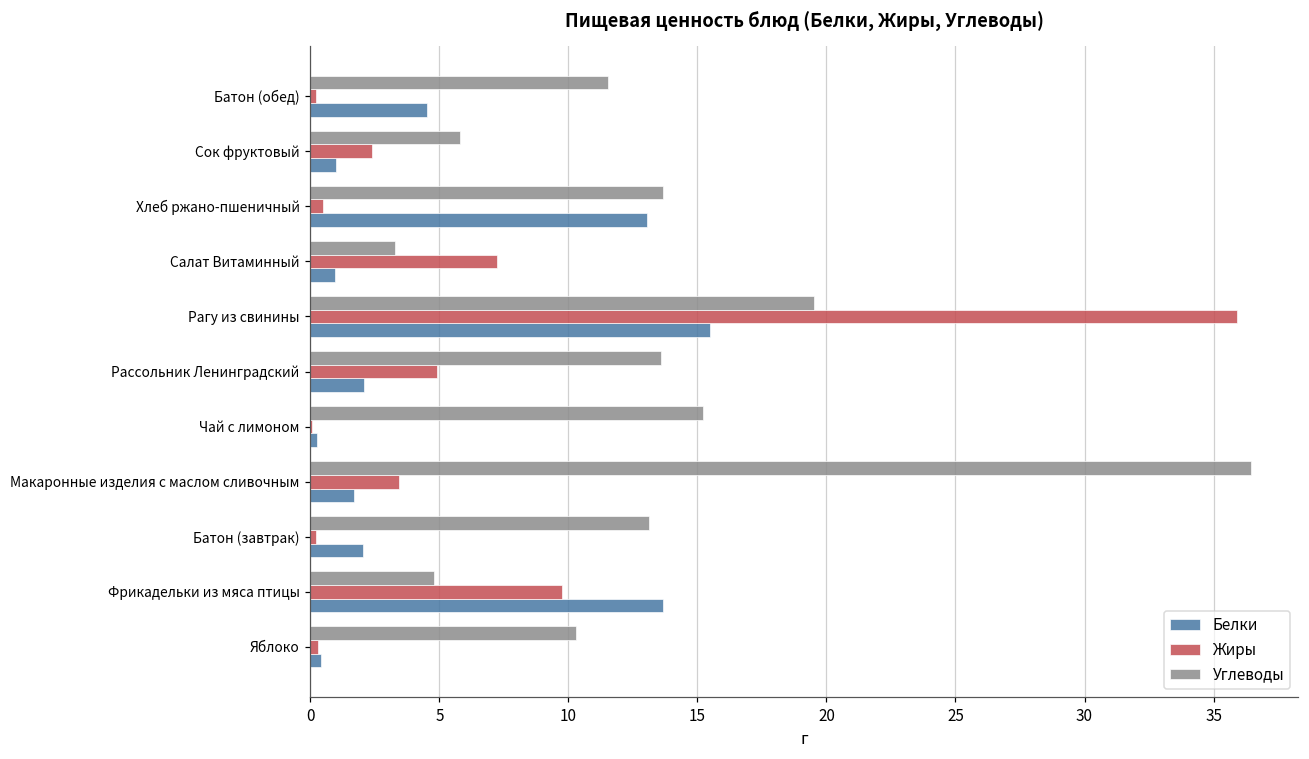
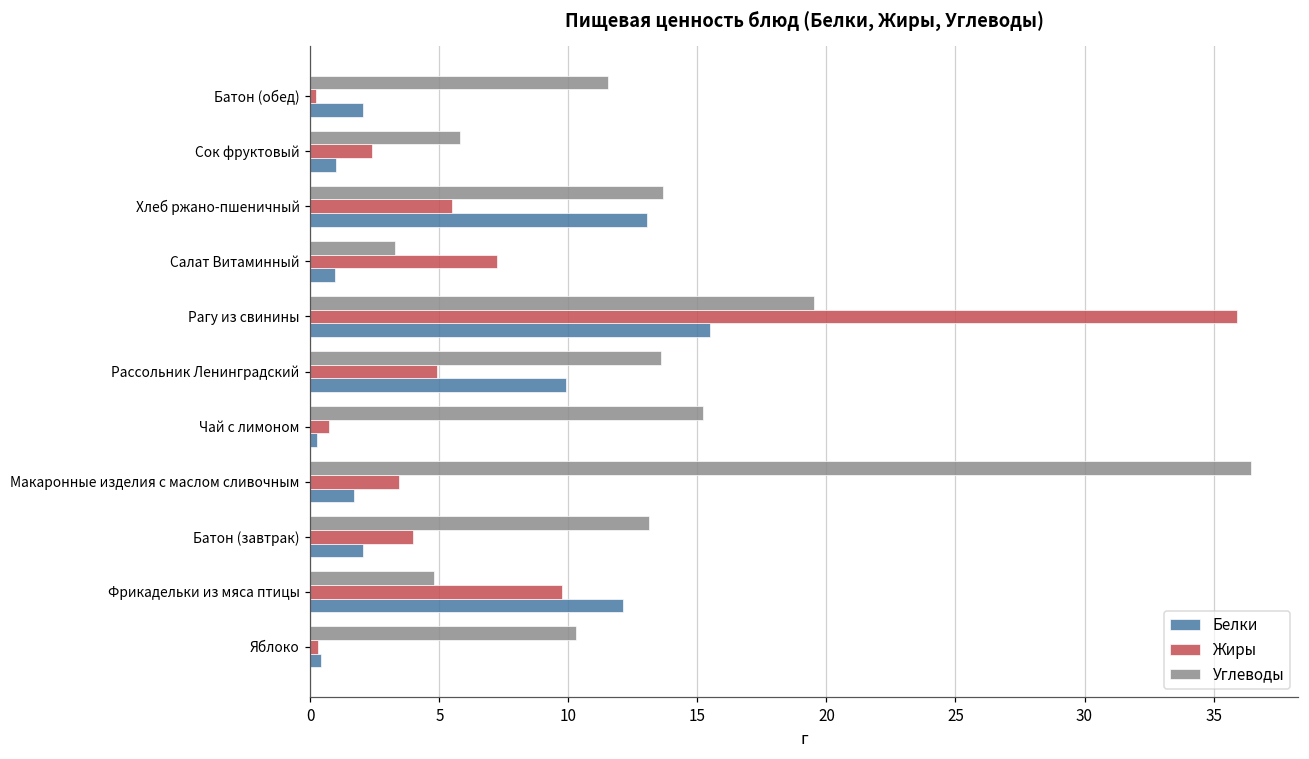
  {
    "Белки": {
-     "Батон (обед)": 4.5,
+     "Батон (обед)": 2.0,
      "Сок фруктовый": 1.0,
      "Хлеб ржано-пшеничный": 13.0,
      "Салат Витаминный": 0.9,
      "Рагу из свинины": 15.5,
-     "Рассольник Ленинградский": 2.1,
+     "Рассольник Ленинградский": 9.9,
      "Чай с лимоном": 0.3,
      "Макаронные изделия с маслом сливочным": 1.7,
      "Батон (завтрак)": 2.0,
-     "Фрикадельки из мяса птицы": 13.7,
+     "Фрикадельки из мяса птицы": 12.1,
      "Яблоко": 0.4
    },
    "Жиры": {
      "Батон (обед)": 0.2,
      "Сок фруктовый": 2.4,
-     "Хлеб ржано-пшеничный": 0.5,
+     "Хлеб ржано-пшеничный": 5.5,
      "Салат Витаминный": 7.2,
      "Рагу из свинины": 35.9,
      "Рассольник Ленинградский": 4.9,
-     "Чай с лимоном": 0.1,
+     "Чай с лимоном": 0.7,
      "Макаронные изделия с маслом сливочным": 3.4,
-     "Батон (завтрак)": 0.2,
+     "Батон (завтрак)": 4.0,
      "Фрикадельки из мяса птицы": 9.8,
      "Яблоко": 0.3
    },
    "Углеводы": {
      "Батон (обед)": 11.6,
      "Сок фруктовый": 5.8,
      "Хлеб ржано-пшеничный": 13.7,
      "Салат Витаминный": 3.3,
      "Рагу из свинины": 19.5,
      "Рассольник Ленинградский": 13.6,
      "Чай с лимоном": 15.2,
      "Макаронные изделия с маслом сливочным": 36.5,
      "Батон (завтрак)": 13.1,
      "Фрикадельки из мяса птицы": 4.8,
      "Яблоко": 10.3
    }
  }
